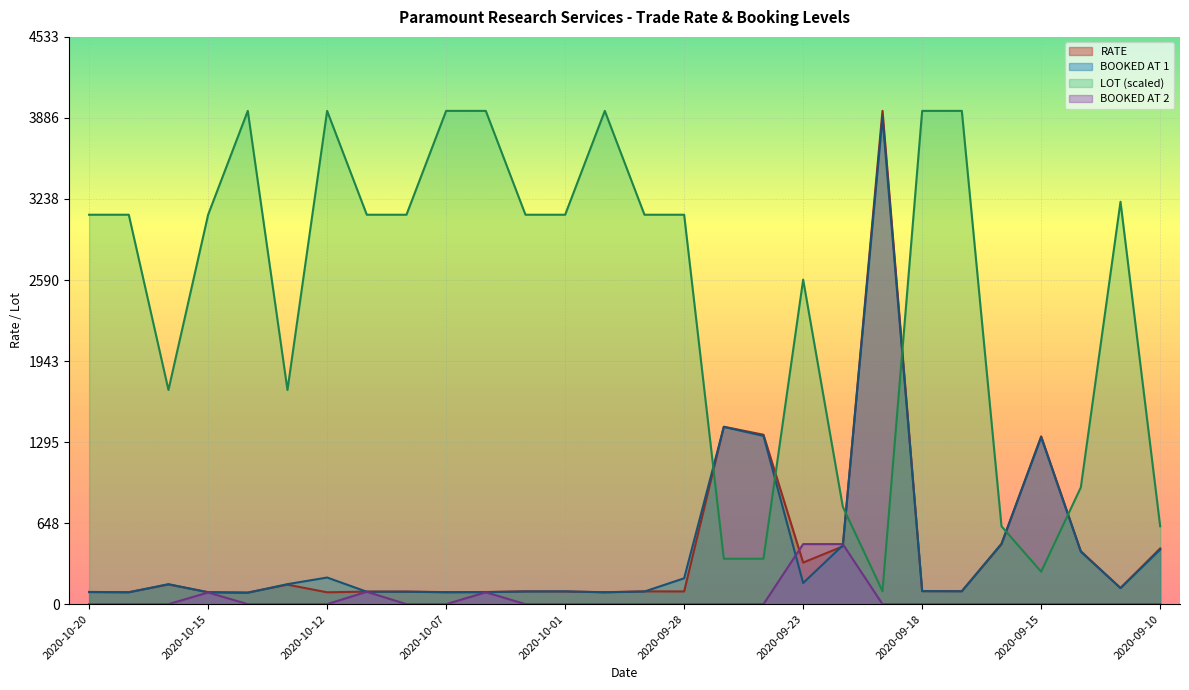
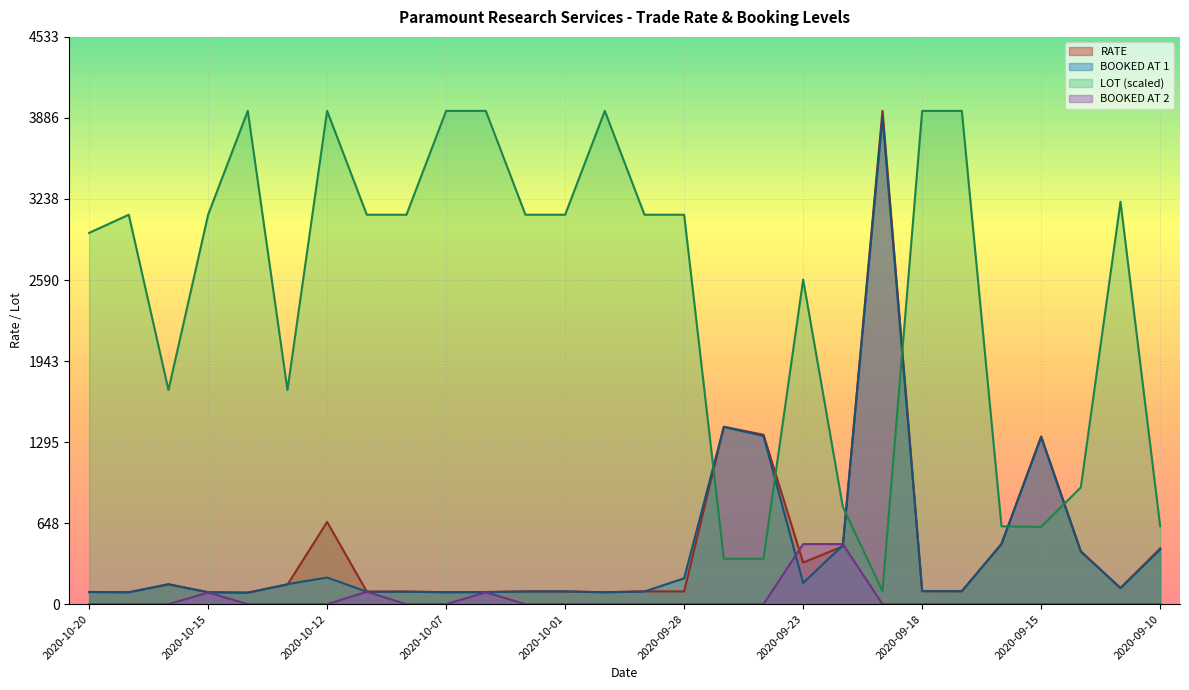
  {
    "RATE": {
-     "2020-10-12": 90,
+     "2020-10-12": 660,
      "2020-09-28": 100,
      "2020-09-23": 330
    },
    "BOOKED AT 1": {
      "2020-10-12": 210,
      "2020-09-28": 210,
      "2020-09-23": 170
    },
    "LOT (scaled)": {
-     "2020-10-20": 3110,
+     "2020-10-20": 2970,
      "2020-10-15": 3110,
      "2020-10-12": 3940,
      "2020-10-07": 3940,
      "2020-10-01": 3110,
      "2020-09-28": 3110,
      "2020-09-23": 2590,
      "2020-09-18": 3940,
-     "2020-09-15": 260,
+     "2020-09-15": 620,
      "2020-09-10": 620
    },
    "BOOKED AT 2": {
      "2020-10-20": 0,
      "2020-10-12": 0,
      "2020-10-07": 0,
      "2020-10-01": 0,
      "2020-09-28": 0,
      "2020-09-23": 480,
      "2020-09-18": 0,
      "2020-09-15": 0,
      "2020-09-10": 0
    }
  }
